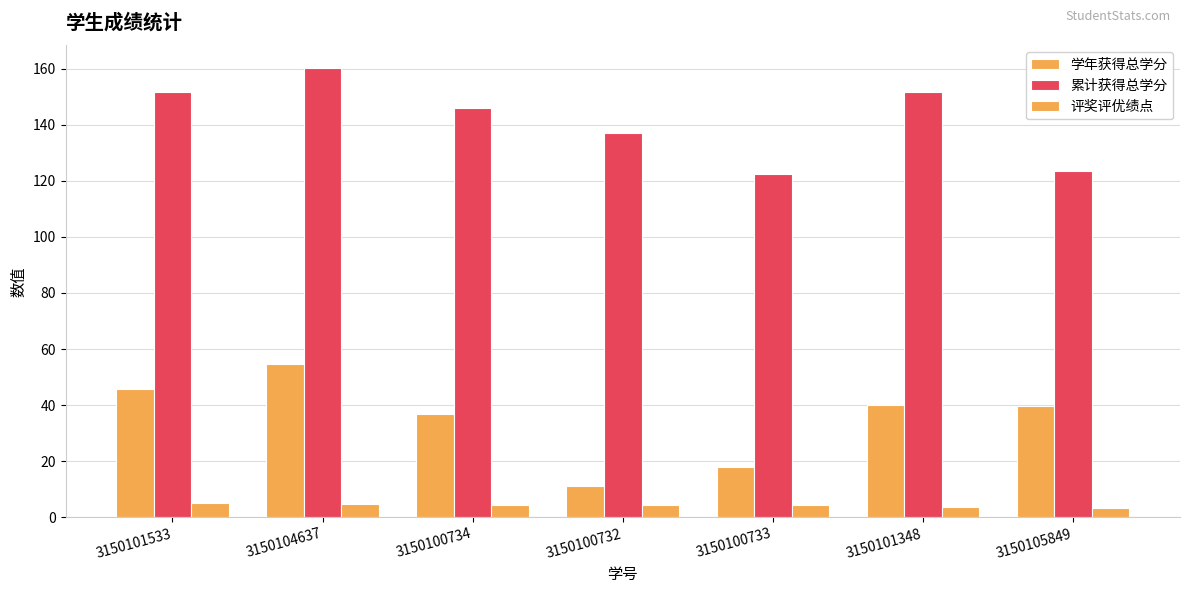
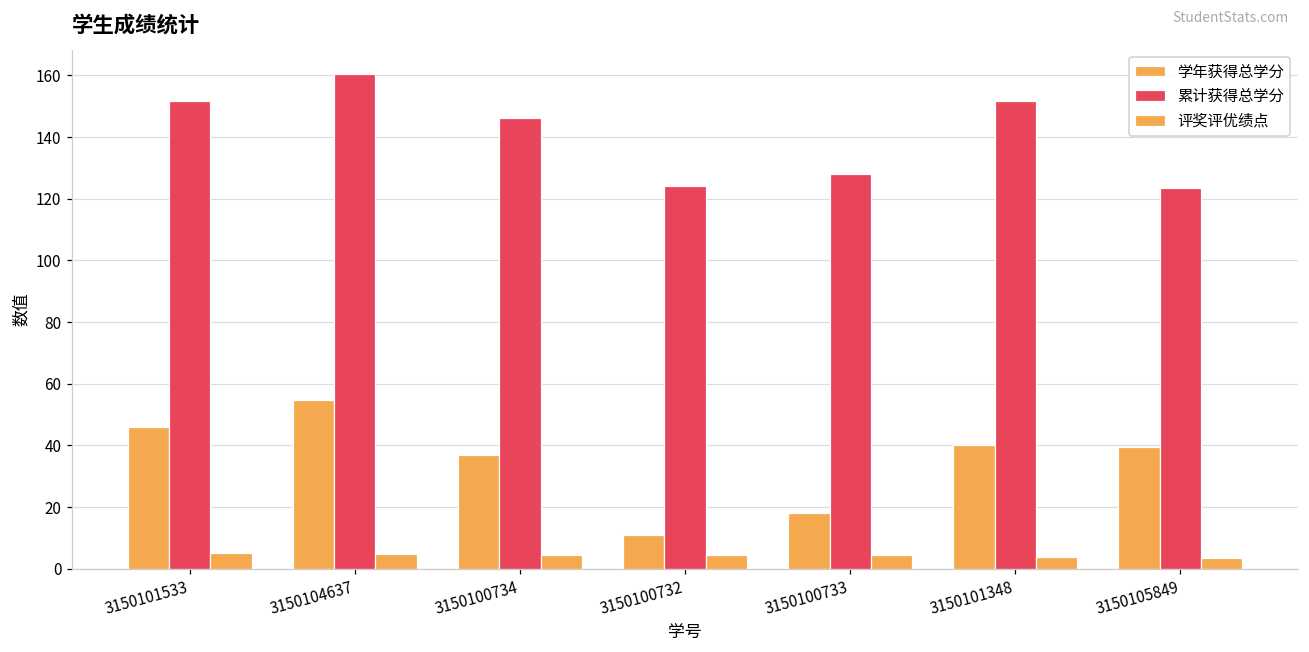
  {
    "累计获得总学分": {
      "3150101533": 152,
      "3150104637": 160,
      "3150100734": 146,
-     "3150100732": 137,
-     "3150100733": 123,
+     "3150100732": 124,
+     "3150100733": 128,
      "3150101348": 152,
      "3150105849": 124
    }
  }
